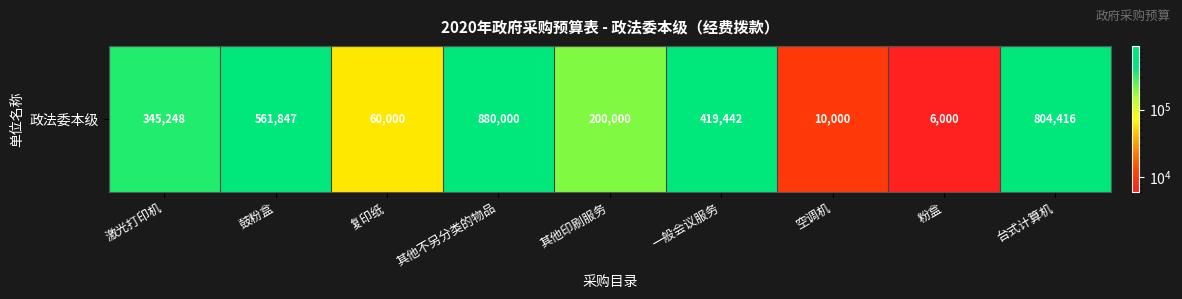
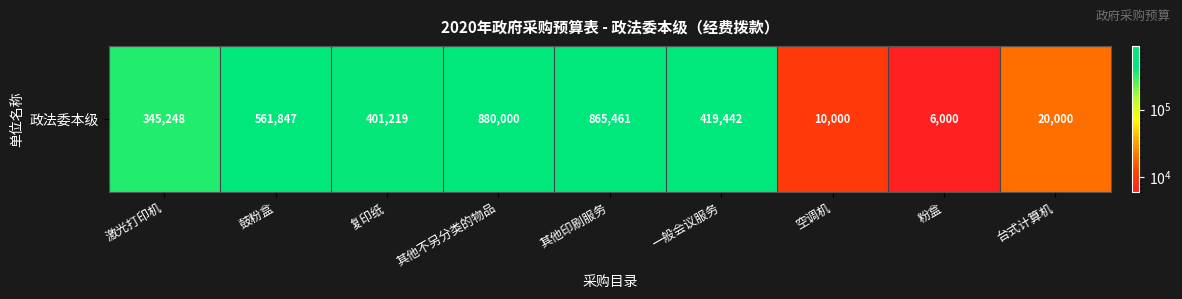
  {
    "政法委本级": {
      "激光打印机": "345,248",
      "鼓粉盒": "561,847",
-     "复印纸": "60,000",
+     "复印纸": "401,219",
      "其他不另分类的物品": "880,000",
-     "其他印刷服务": "200,000",
+     "其他印刷服务": "865,461",
      "一般会议服务": "419,442",
      "空调机": "10,000",
      "粉盒": "6,000",
-     "台式计算机": "804,416"
+     "台式计算机": "20,000"
    }
  }
